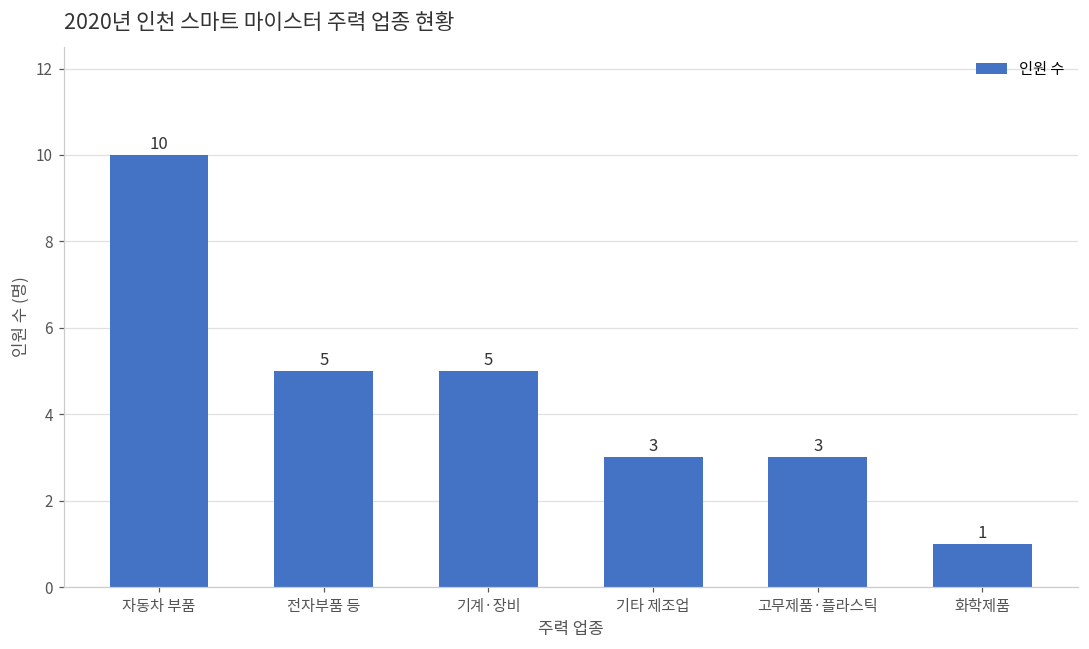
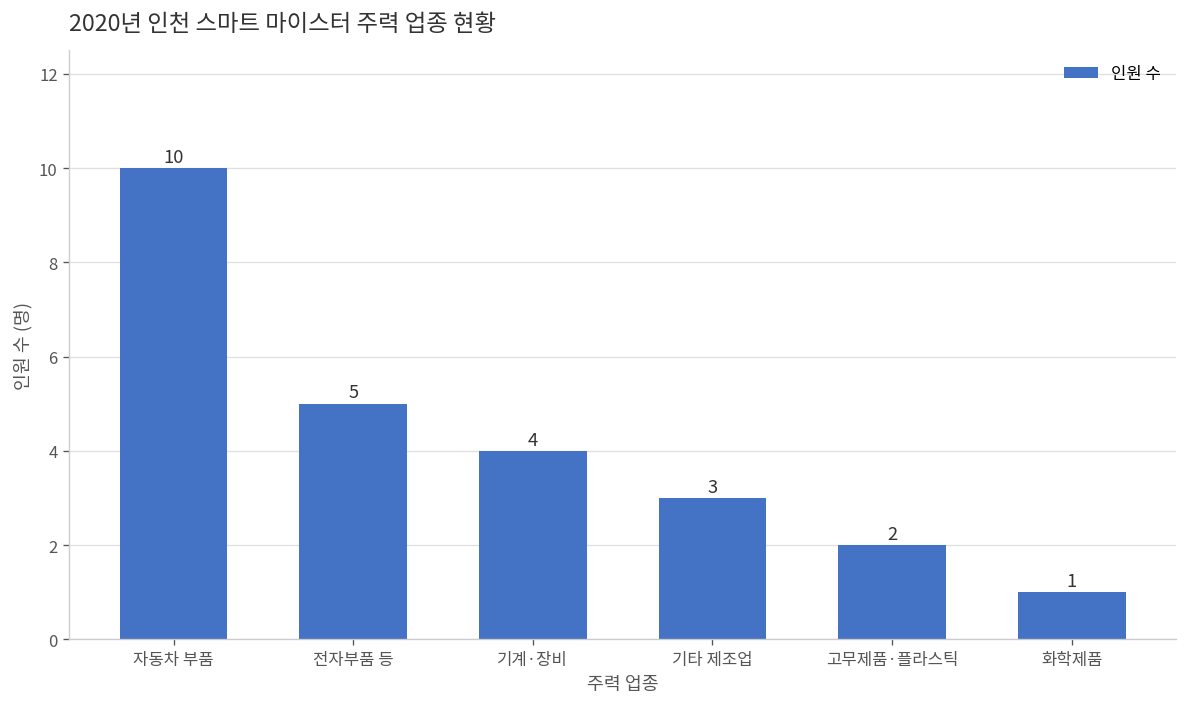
  {
    "자동차 부품": 10,
    "전자부품 등": 5,
-   "기계·장비": 5,
+   "기계·장비": 4,
    "기타 제조업": 3,
-   "고무제품·플라스틱": 3,
+   "고무제품·플라스틱": 2,
    "화학제품": 1
  }
